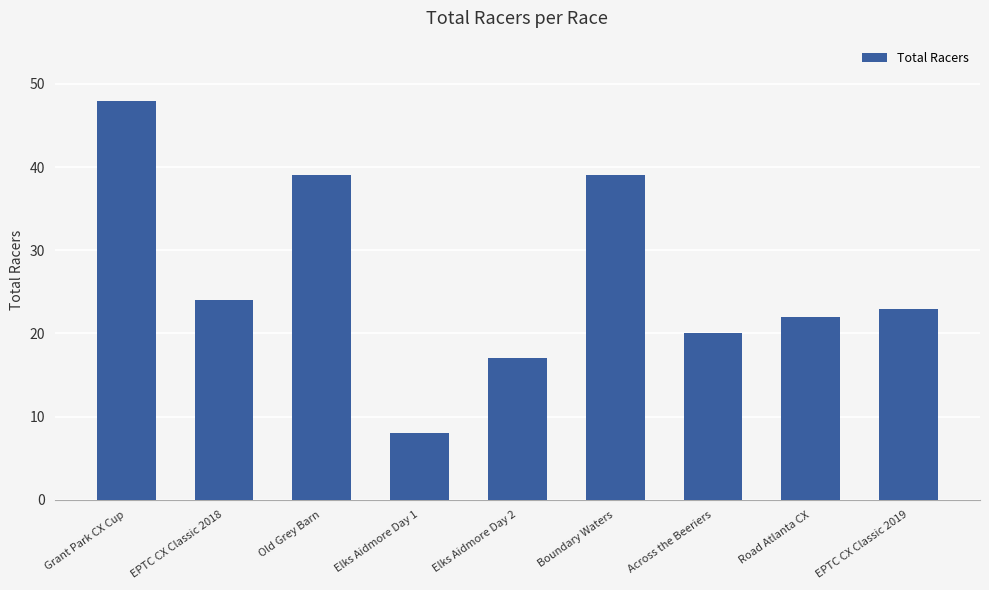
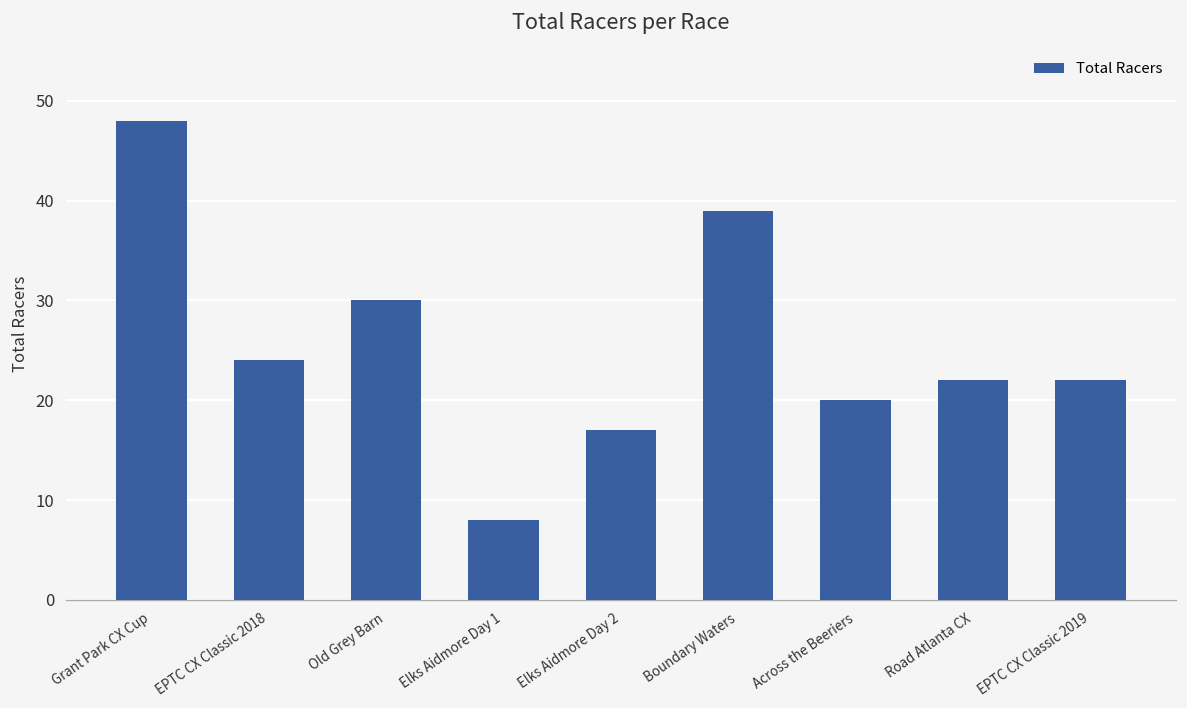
  {
    "Grant Park CX Cup": 48,
    "EPTC CX Classic 2018": 24,
-   "Old Grey Barn": 39,
+   "Old Grey Barn": 30,
    "Elks Aidmore Day 1": 8,
    "Elks Aidmore Day 2": 17,
    "Boundary Waters": 39,
    "Across the Beeriers": 20,
    "Road Atlanta CX": 22,
-   "EPTC CX Classic 2019": 23
+   "EPTC CX Classic 2019": 22
  }
